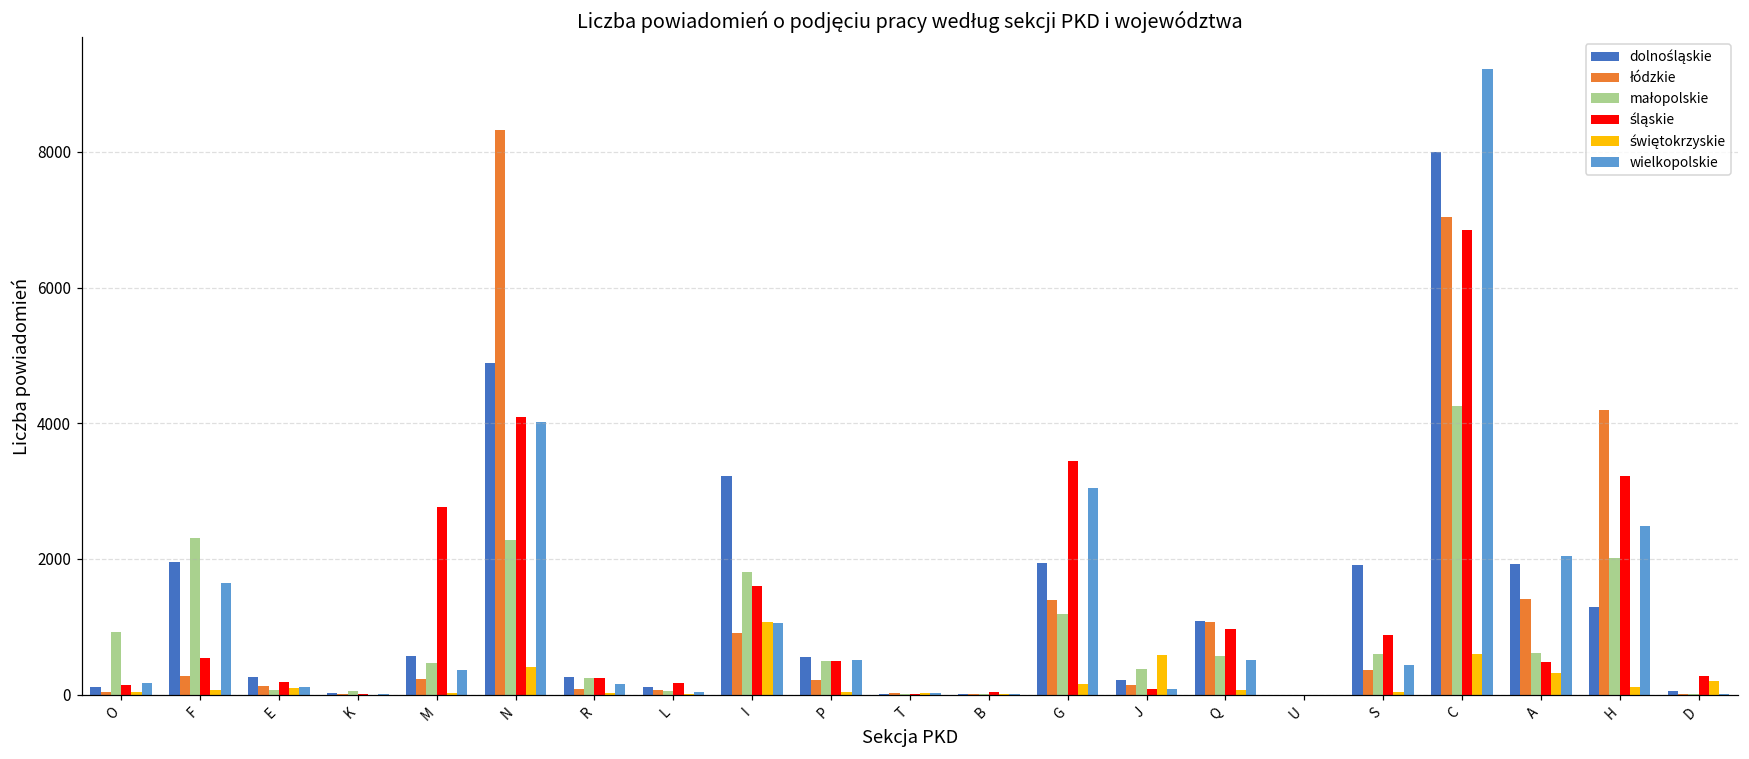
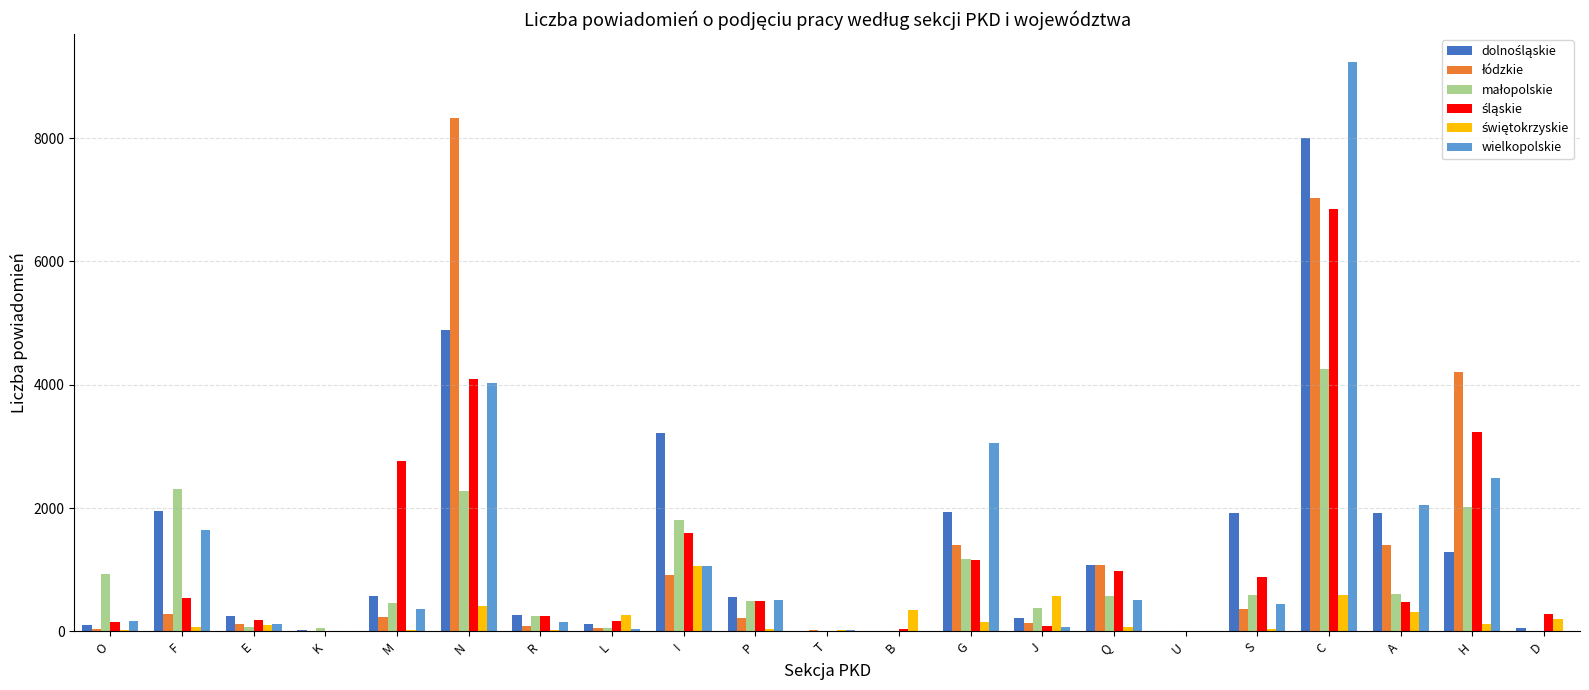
  {
    "łódzkie": {
      "O": 0,
      "F": 300,
      "E": 100,
      "M": 200,
      "N": 8300,
      "R": 100,
      "L": 100,
      "I": 900,
      "P": 200,
      "G": 1400,
      "J": 100,
      "Q": 1100,
      "U": 0,
      "S": 400,
      "C": 7000,
      "A": 1400,
      "H": 4200
    },
    "małopolskie": {
      "O": 900,
      "F": 2300,
      "E": 100,
      "K": 0,
      "M": 500,
      "N": 2300,
      "R": 200,
      "L": 0,
      "I": 1800,
      "P": 500,
      "G": 1200,
      "J": 400,
      "Q": 600,
      "U": 0,
      "S": 600,
      "C": 4300,
      "A": 600,
      "H": 2000
    },
    "śląskie": {
      "O": 100,
      "F": 500,
      "E": 200,
      "M": 2800,
      "N": 4100,
      "R": 200,
      "L": 200,
      "I": 1600,
      "P": 500,
-     "G": 3400,
+     "G": 1200,
      "J": 100,
      "Q": 1000,
      "U": 0,
      "S": 900,
      "C": 6900,
      "A": 500,
      "H": 3200,
      "D": 300
    },
    "świętokrzyskie": {
      "F": 100,
      "E": 100,
      "K": 0,
      "N": 400,
-     "L": 0,
+     "L": 300,
      "I": 1100,
      "P": 0,
-     "B": 0,
+     "B": 400,
      "G": 200,
      "J": 600,
      "Q": 100,
      "U": 0,
      "S": 0,
      "C": 600,
      "A": 300,
      "H": 100,
      "D": 200
    }
  }
